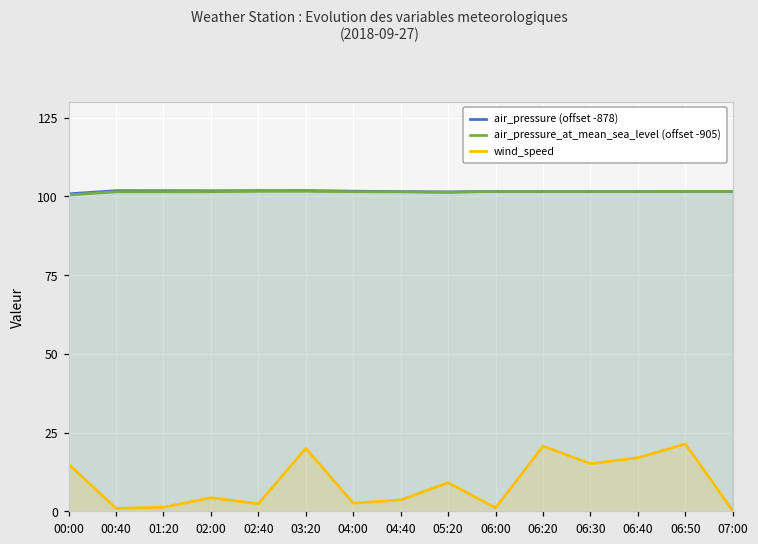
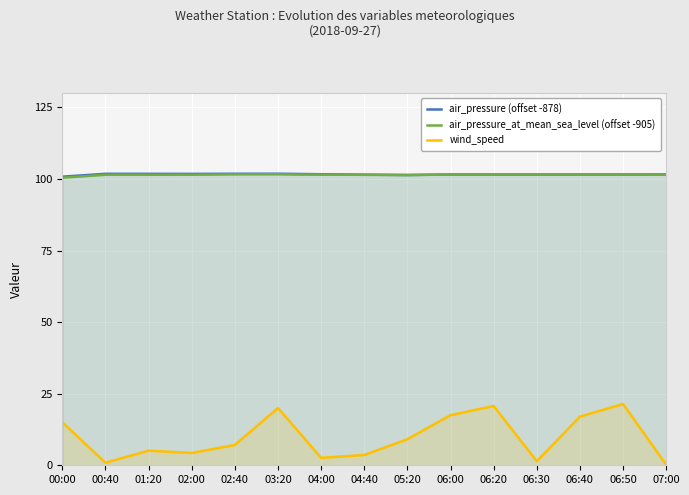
  {
    "wind_speed": {
      "00:00": 15,
      "00:40": 1,
-     "01:20": 1,
+     "01:20": 5,
      "02:00": 4,
-     "02:40": 2,
+     "02:40": 7,
      "03:20": 20,
      "04:00": 3,
      "04:40": 4,
      "05:20": 9,
-     "06:00": 1,
+     "06:00": 18,
      "06:20": 21,
-     "06:30": 15,
+     "06:30": 1,
      "06:40": 17,
      "06:50": 21,
      "07:00": 0
    }
  }
